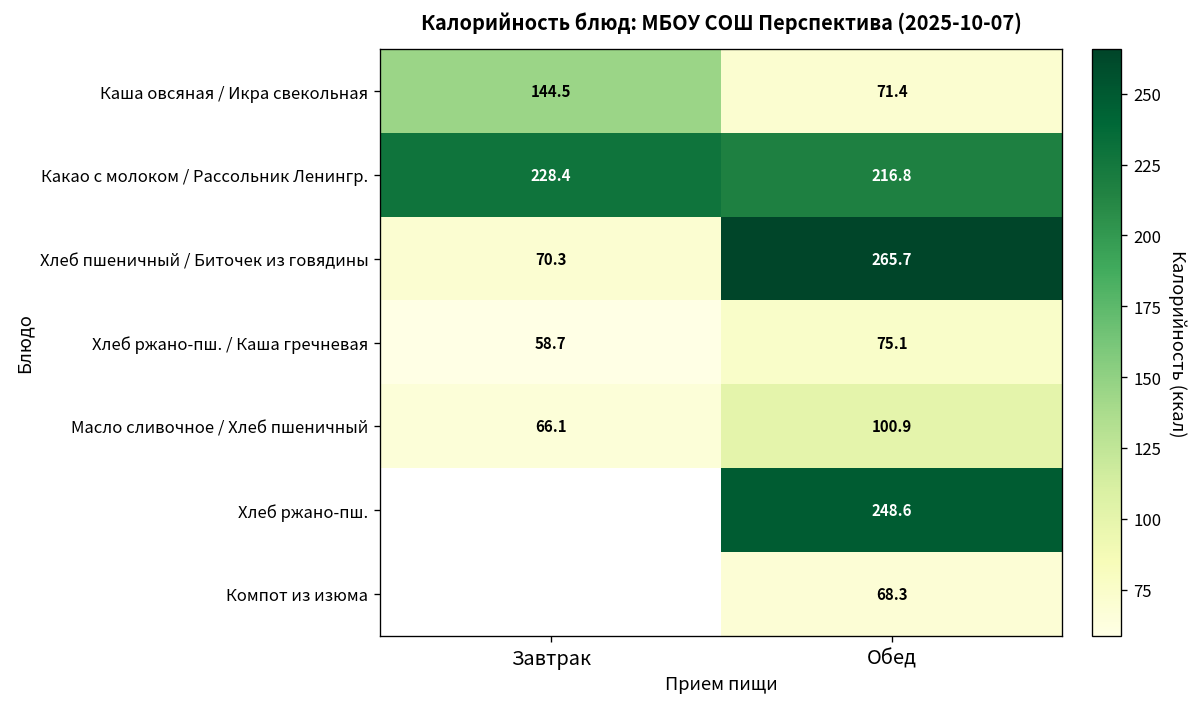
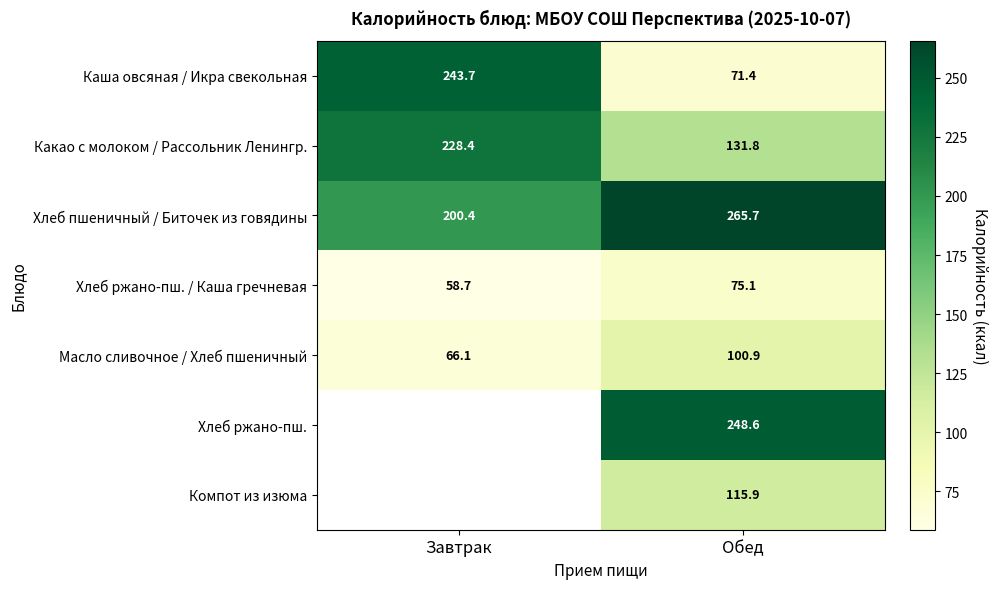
  {
    "Каша овсяная / Икра свекольная": {
-     "Завтрак": 144.5,
+     "Завтрак": 243.7,
      "Обед": 71.4
    },
    "Какао с молоком / Рассольник Ленингр.": {
      "Завтрак": 228.4,
-     "Обед": 216.8
+     "Обед": 131.8
    },
    "Хлеб пшеничный / Биточек из говядины": {
-     "Завтрак": 70.3,
+     "Завтрак": 200.4,
      "Обед": 265.7
    },
    "Хлеб ржано-пш. / Каша гречневая": {
      "Завтрак": 58.7,
      "Обед": 75.1
    },
    "Масло сливочное / Хлеб пшеничный": {
      "Завтрак": 66.1,
      "Обед": 100.9
    },
    "Хлеб ржано-пш.": {
      "Обед": 248.6
    },
    "Компот из изюма": {
-     "Обед": 68.3
+     "Обед": 115.9
    }
  }
